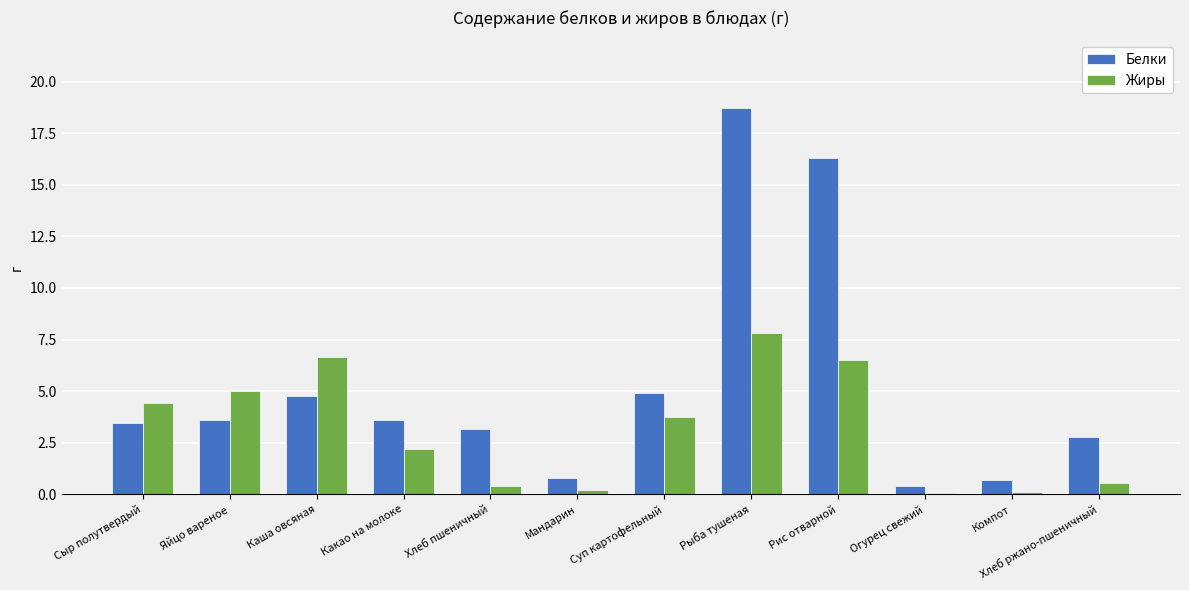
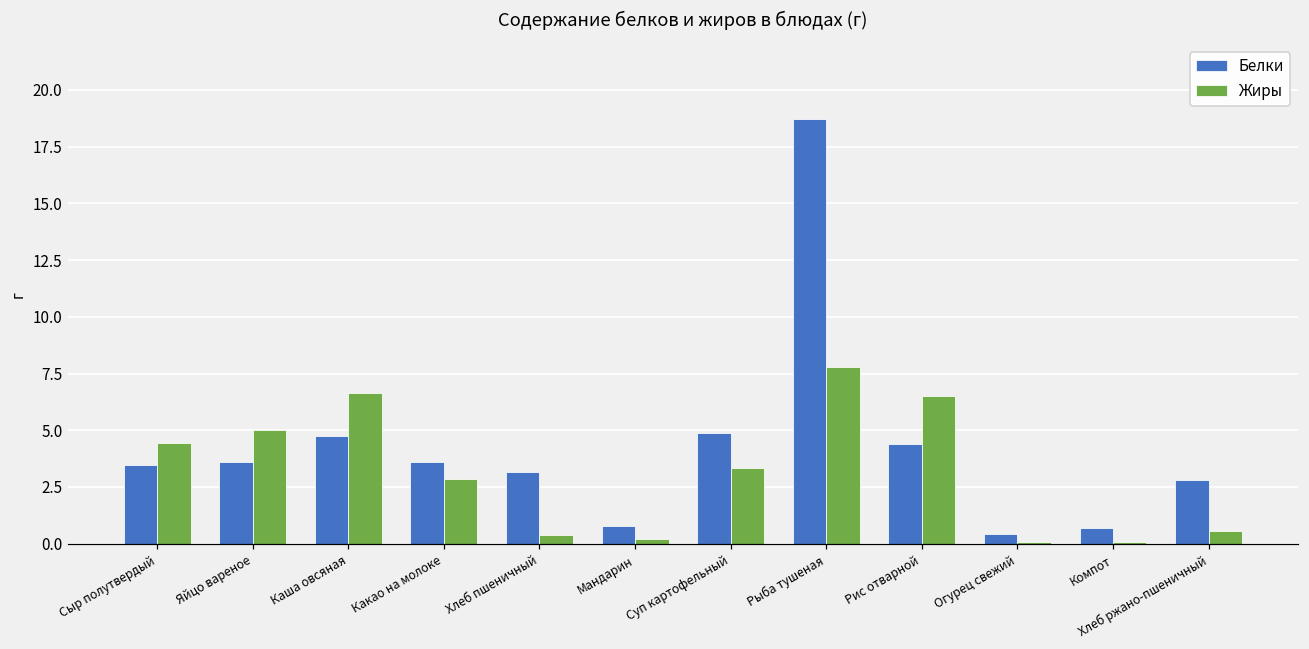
  {
    "Белки": {
      "Сыр полутвердый": 3.5,
      "Яйцо вареное": 3.6,
      "Каша овсяная": 4.8,
      "Какао на молоке": 3.6,
      "Хлеб пшеничный": 3.2,
      "Мандарин": 0.8,
      "Суп картофельный": 4.9,
      "Рыба тушеная": 18.7,
-     "Рис отварной": 16.3,
+     "Рис отварной": 4.4,
      "Огурец свежий": 0.4,
      "Компот": 0.7,
      "Хлеб ржано-пшеничный": 2.8
    },
    "Жиры": {
      "Сыр полутвердый": 4.4,
      "Яйцо вареное": 5.0,
      "Каша овсяная": 6.6,
-     "Какао на молоке": 2.2,
+     "Какао на молоке": 2.9,
      "Хлеб пшеничный": 0.4,
      "Мандарин": 0.2,
-     "Суп картофельный": 3.7,
+     "Суп картофельный": 3.3,
      "Рыба тушеная": 7.8,
      "Рис отварной": 6.5,
      "Хлеб ржано-пшеничный": 0.6
    }
  }
